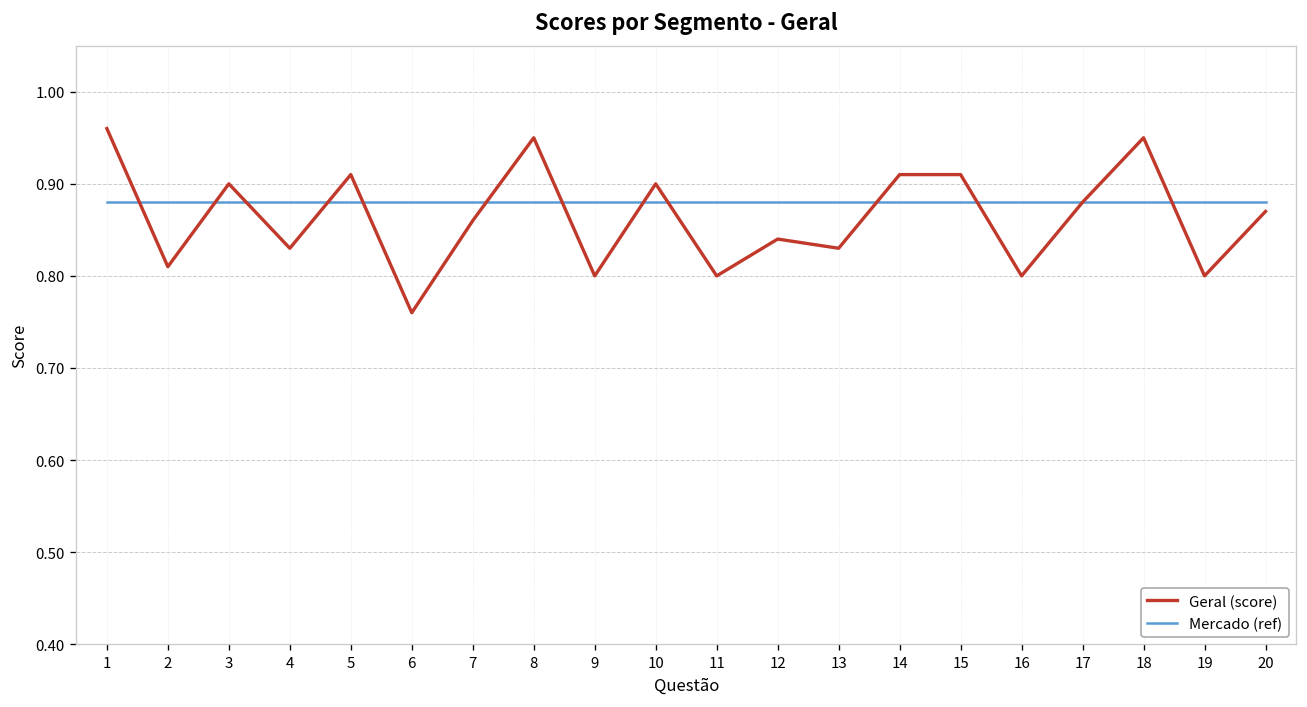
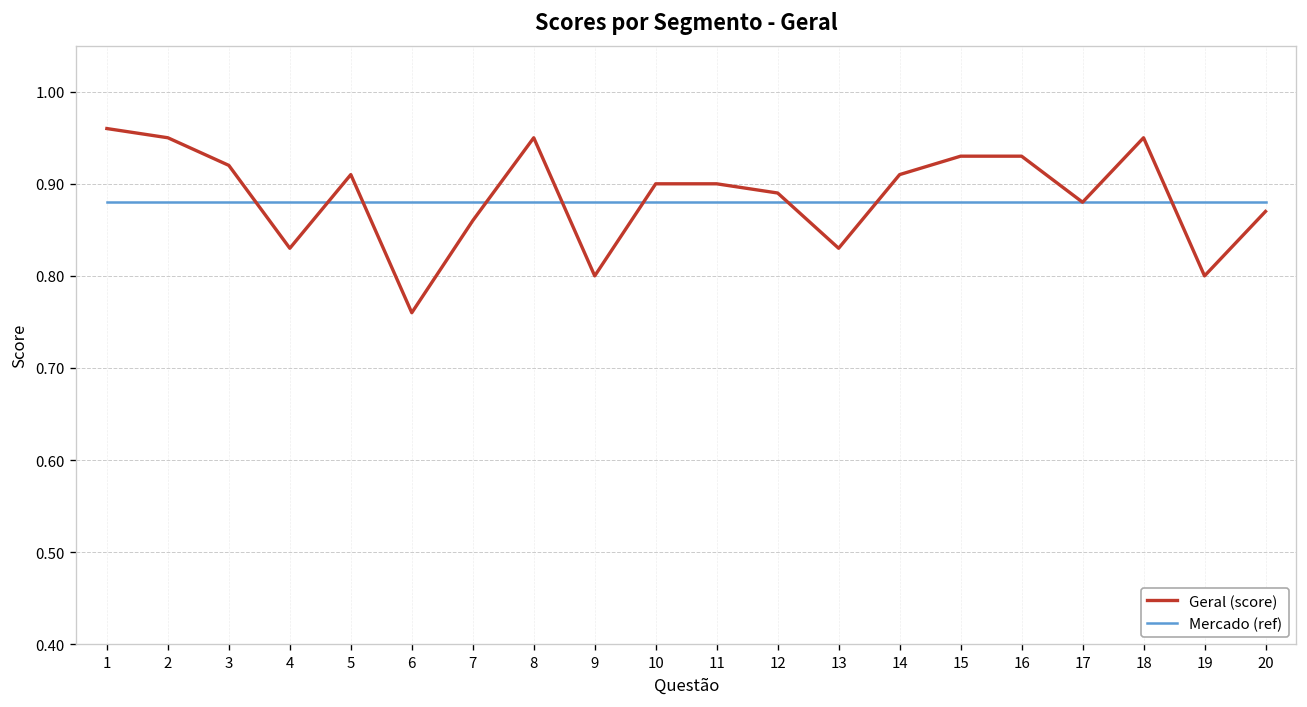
  {
    "Geral (score)": {
      "1": 0.96,
-     "2": 0.81,
-     "3": 0.90,
+     "2": 0.95,
+     "3": 0.92,
      "4": 0.83,
      "5": 0.91,
      "6": 0.76,
      "7": 0.86,
      "8": 0.95,
      "9": 0.80,
      "10": 0.90,
-     "11": 0.8,
-     "12": 0.84,
+     "11": 0.9,
+     "12": 0.89,
      "13": 0.83,
      "14": 0.91,
-     "15": 0.91,
-     "16": 0.80,
+     "15": 0.93,
+     "16": 0.93,
      "18": 0.95,
      "19": 0.80,
      "20": 0.87
    },
    "Mercado (ref)": {
      "1": 0.88,
      "2": 0.88,
      "3": 0.88,
      "4": 0.88,
      "5": 0.88,
      "6": 0.88,
      "7": 0.88,
      "8": 0.88,
      "9": 0.88,
      "10": 0.88,
      "11": 0.88,
      "12": 0.88,
      "13": 0.88,
      "14": 0.88,
      "15": 0.88,
      "16": 0.88,
      "18": 0.88,
      "19": 0.88,
      "20": 0.88
    }
  }
